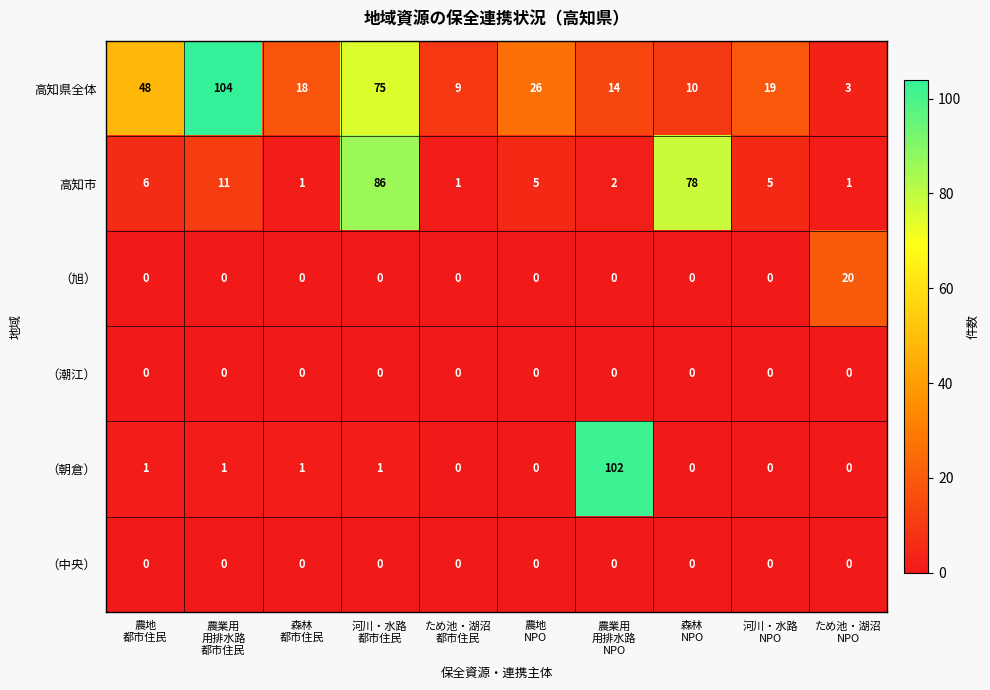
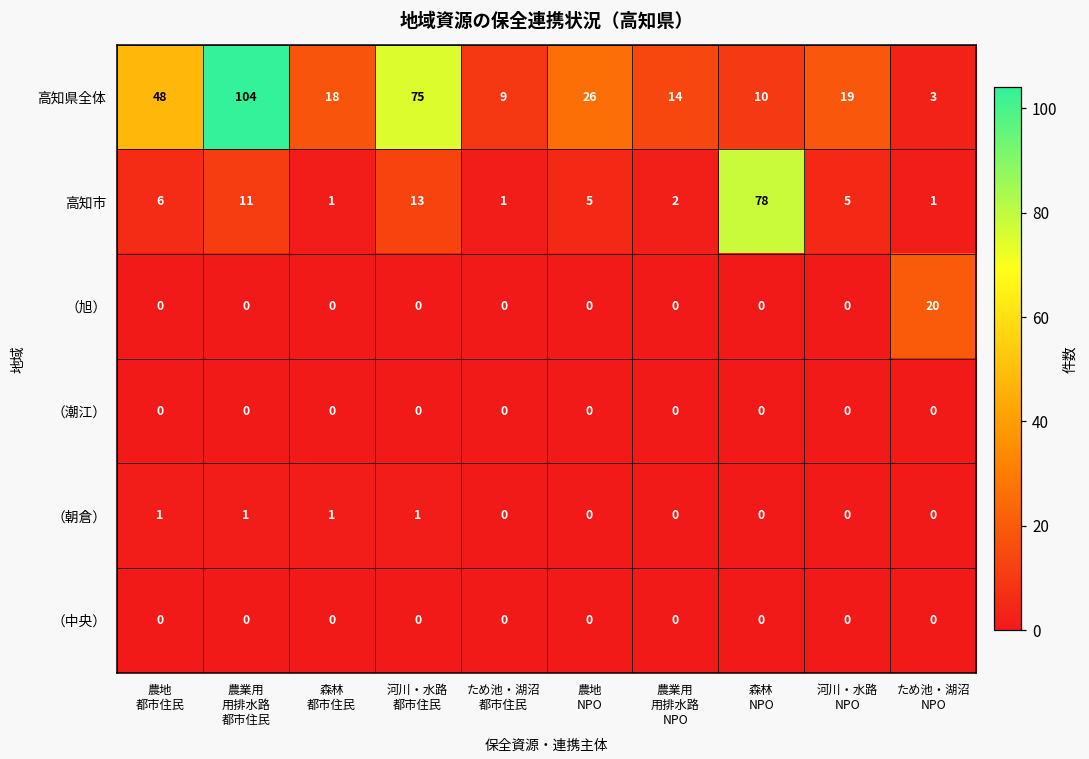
  {
    "高知県全体": {
      "農地 都市住民": 48,
      "農業用 用排水路 都市住民": 104,
      "森林 都市住民": 18,
      "河川・水路 都市住民": 75,
      "ため池・湖沼 都市住民": 9,
      "農地 NPO": 26,
      "農業用 用排水路 NPO": 14,
      "森林 NPO": 10,
      "河川・水路 NPO": 19,
      "ため池・湖沼 NPO": 3
    },
    "高知市": {
      "農地 都市住民": 6,
      "農業用 用排水路 都市住民": 11,
      "森林 都市住民": 1,
-     "河川・水路 都市住民": 86,
+     "河川・水路 都市住民": 13,
      "ため池・湖沼 都市住民": 1,
      "農地 NPO": 5,
      "農業用 用排水路 NPO": 2,
      "森林 NPO": 78,
      "河川・水路 NPO": 5,
      "ため池・湖沼 NPO": 1
    },
    "（旭）": {
      "農地 都市住民": 0,
      "農業用 用排水路 都市住民": 0,
      "森林 都市住民": 0,
      "河川・水路 都市住民": 0,
      "ため池・湖沼 都市住民": 0,
      "農地 NPO": 0,
      "農業用 用排水路 NPO": 0,
      "森林 NPO": 0,
      "河川・水路 NPO": 0,
      "ため池・湖沼 NPO": 20
    },
    "（潮江）": {
      "農地 都市住民": 0,
      "農業用 用排水路 都市住民": 0,
      "森林 都市住民": 0,
      "河川・水路 都市住民": 0,
      "ため池・湖沼 都市住民": 0,
      "農地 NPO": 0,
      "農業用 用排水路 NPO": 0,
      "森林 NPO": 0,
      "河川・水路 NPO": 0,
      "ため池・湖沼 NPO": 0
    },
    "（朝倉）": {
      "農地 都市住民": 1,
      "農業用 用排水路 都市住民": 1,
      "森林 都市住民": 1,
      "河川・水路 都市住民": 1,
      "ため池・湖沼 都市住民": 0,
      "農地 NPO": 0,
-     "農業用 用排水路 NPO": 102,
+     "農業用 用排水路 NPO": 0,
      "森林 NPO": 0,
      "河川・水路 NPO": 0,
      "ため池・湖沼 NPO": 0
    },
    "（中央）": {
      "農地 都市住民": 0,
      "農業用 用排水路 都市住民": 0,
      "森林 都市住民": 0,
      "河川・水路 都市住民": 0,
      "ため池・湖沼 都市住民": 0,
      "農地 NPO": 0,
      "農業用 用排水路 NPO": 0,
      "森林 NPO": 0,
      "河川・水路 NPO": 0,
      "ため池・湖沼 NPO": 0
    }
  }
